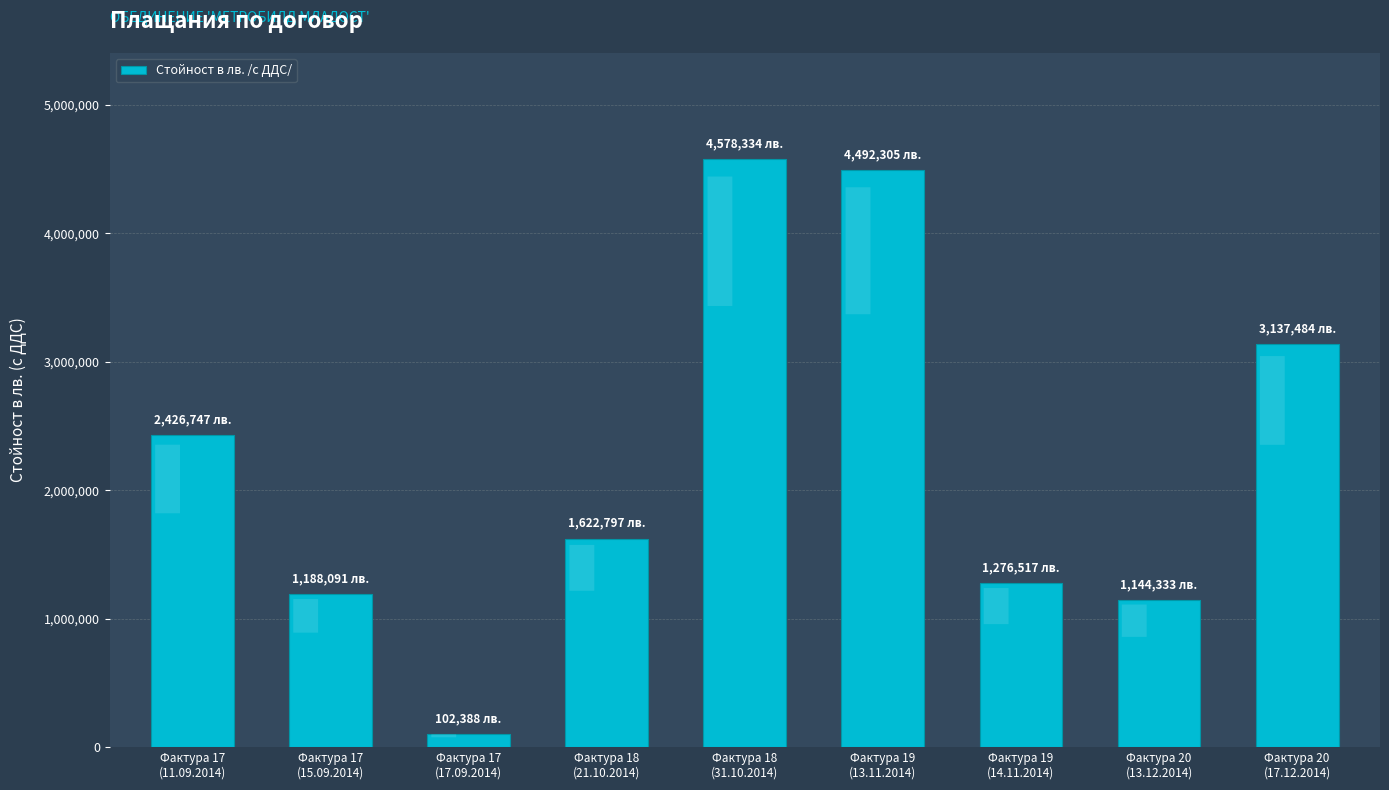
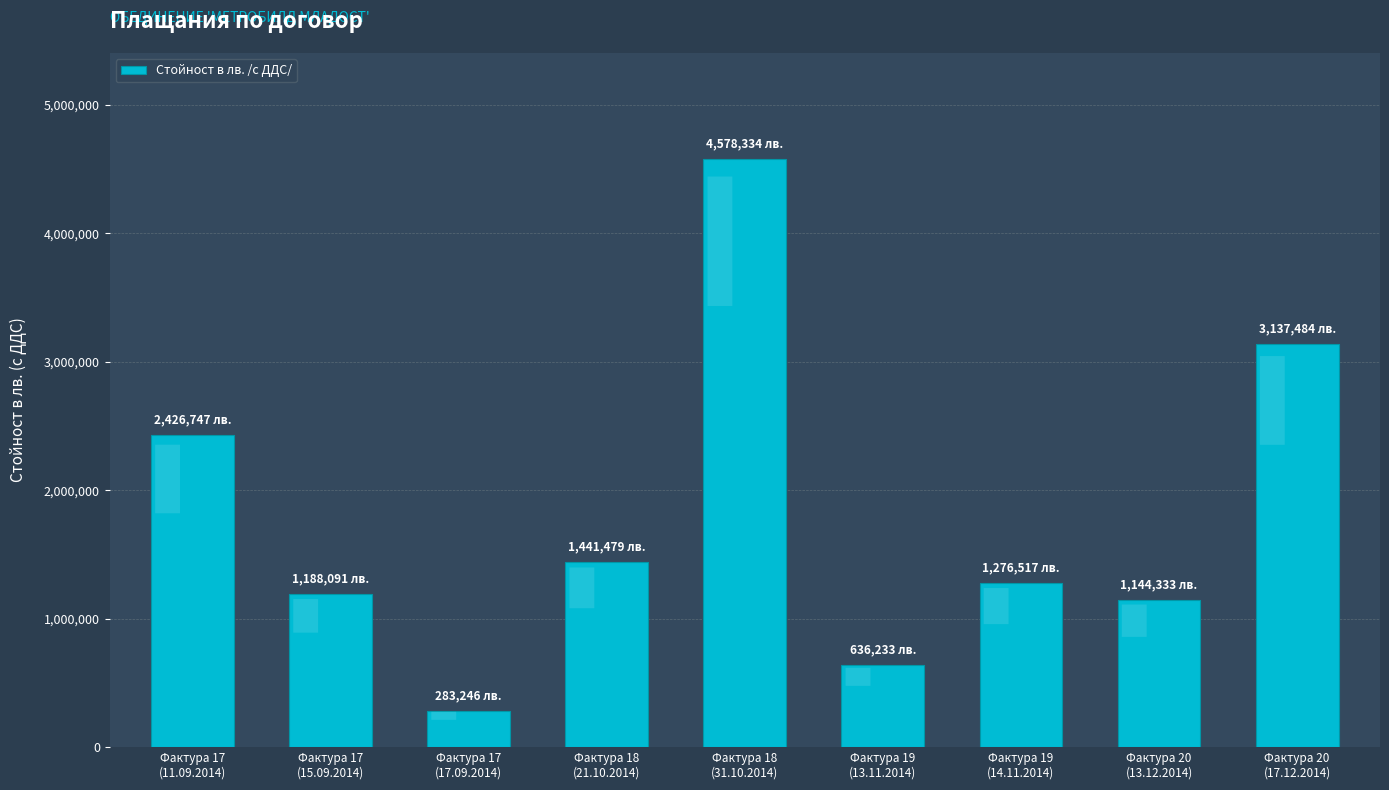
  {
    "Фактура 17 (11.09.2014)": "2,426,747",
    "Фактура 17 (15.09.2014)": "1,188,091",
-   "Фактура 17 (17.09.2014)": "102,388",
-   "Фактура 18 (21.10.2014)": "1,622,797",
+   "Фактура 17 (17.09.2014)": "283,246",
+   "Фактура 18 (21.10.2014)": "1,441,479",
    "Фактура 18 (31.10.2014)": "4,578,334",
-   "Фактура 19 (13.11.2014)": "4,492,305",
+   "Фактура 19 (13.11.2014)": "636,233",
    "Фактура 19 (14.11.2014)": "1,276,517",
    "Фактура 20 (13.12.2014)": "1,144,333",
    "Фактура 20 (17.12.2014)": "3,137,484"
  }
